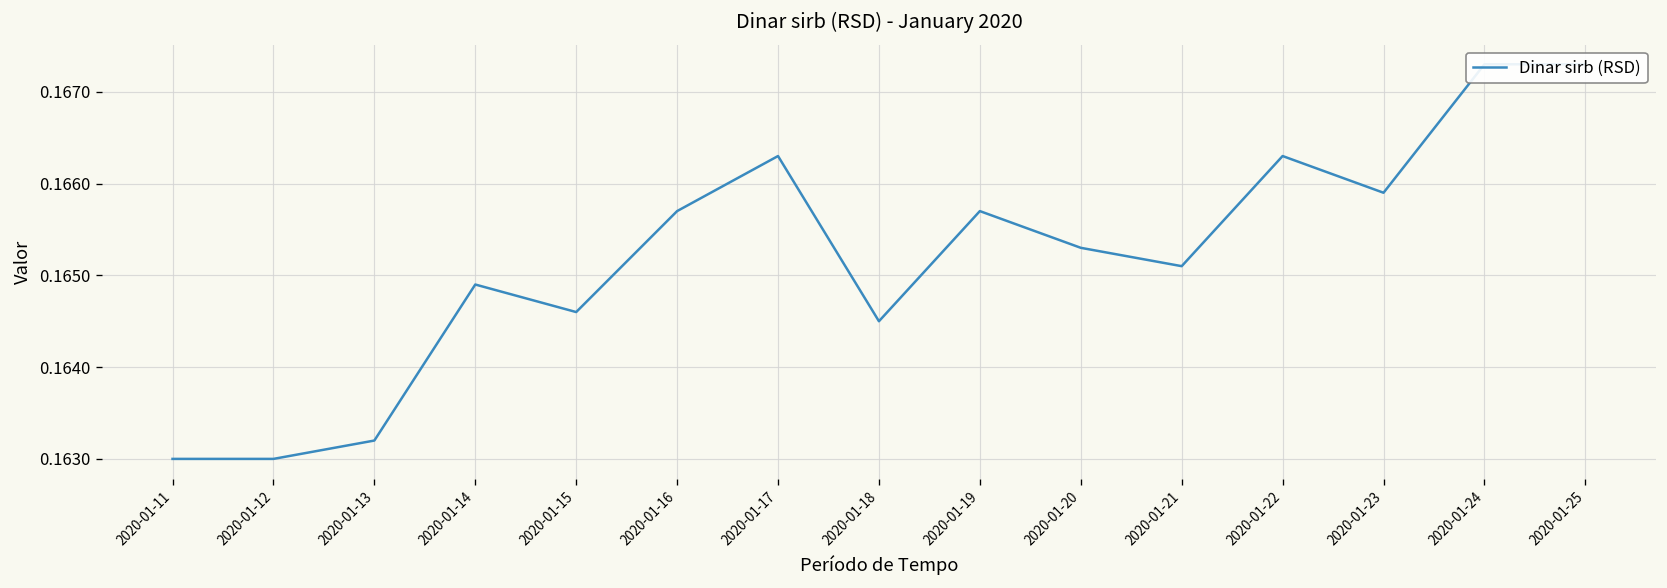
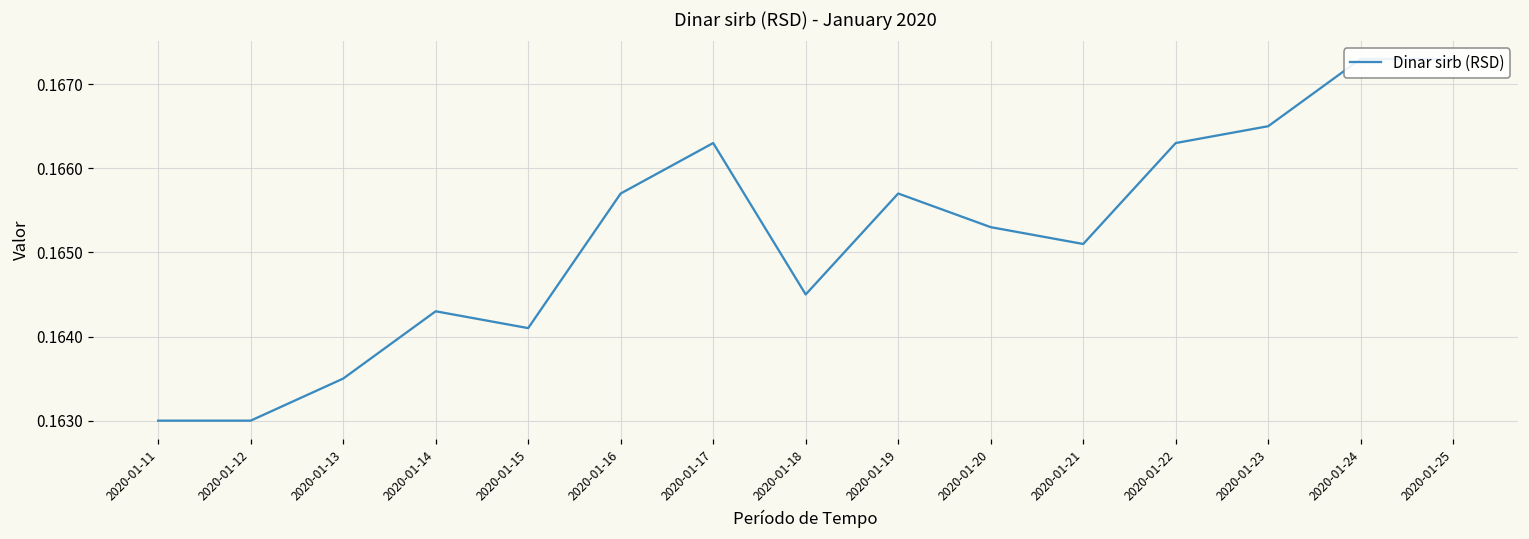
  {
    "2020-01-11": 0.1630,
    "2020-01-12": 0.1630,
-   "2020-01-13": 0.1632,
-   "2020-01-14": 0.1649,
-   "2020-01-15": 0.1646,
+   "2020-01-13": 0.1635,
+   "2020-01-14": 0.1643,
+   "2020-01-15": 0.1641,
    "2020-01-16": 0.1657,
    "2020-01-17": 0.1663,
    "2020-01-18": 0.1645,
    "2020-01-19": 0.1657,
    "2020-01-20": 0.1653,
    "2020-01-21": 0.1651,
    "2020-01-22": 0.1663,
-   "2020-01-23": 0.1659
+   "2020-01-23": 0.1665
  }
